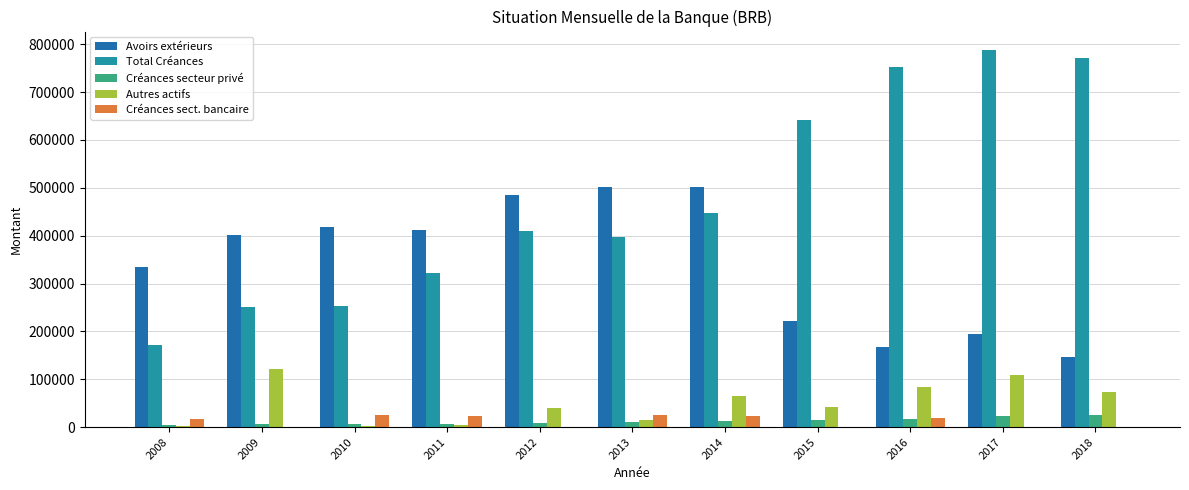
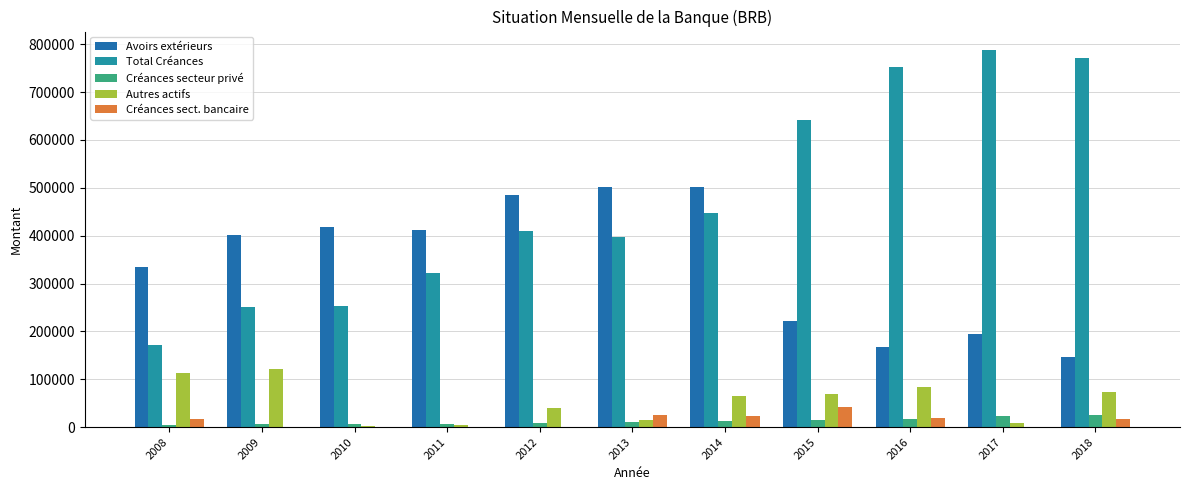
  {
    "Autres actifs": {
-     "2008": 0,
+     "2008": 110000,
      "2009": 120000,
      "2012": 40000,
      "2013": 10000,
      "2014": 60000,
-     "2015": 40000,
+     "2015": 70000,
      "2016": 80000,
-     "2017": 110000,
+     "2017": 10000,
      "2018": 70000
    },
    "Créances sect. bancaire": {
      "2008": 20000,
-     "2010": 30000,
-     "2011": 20000,
+     "2010": 0,
+     "2011": 0,
      "2013": 30000,
      "2014": 20000,
-     "2015": 0,
+     "2015": 40000,
      "2016": 20000,
-     "2018": 0
+     "2018": 20000
    }
  }
